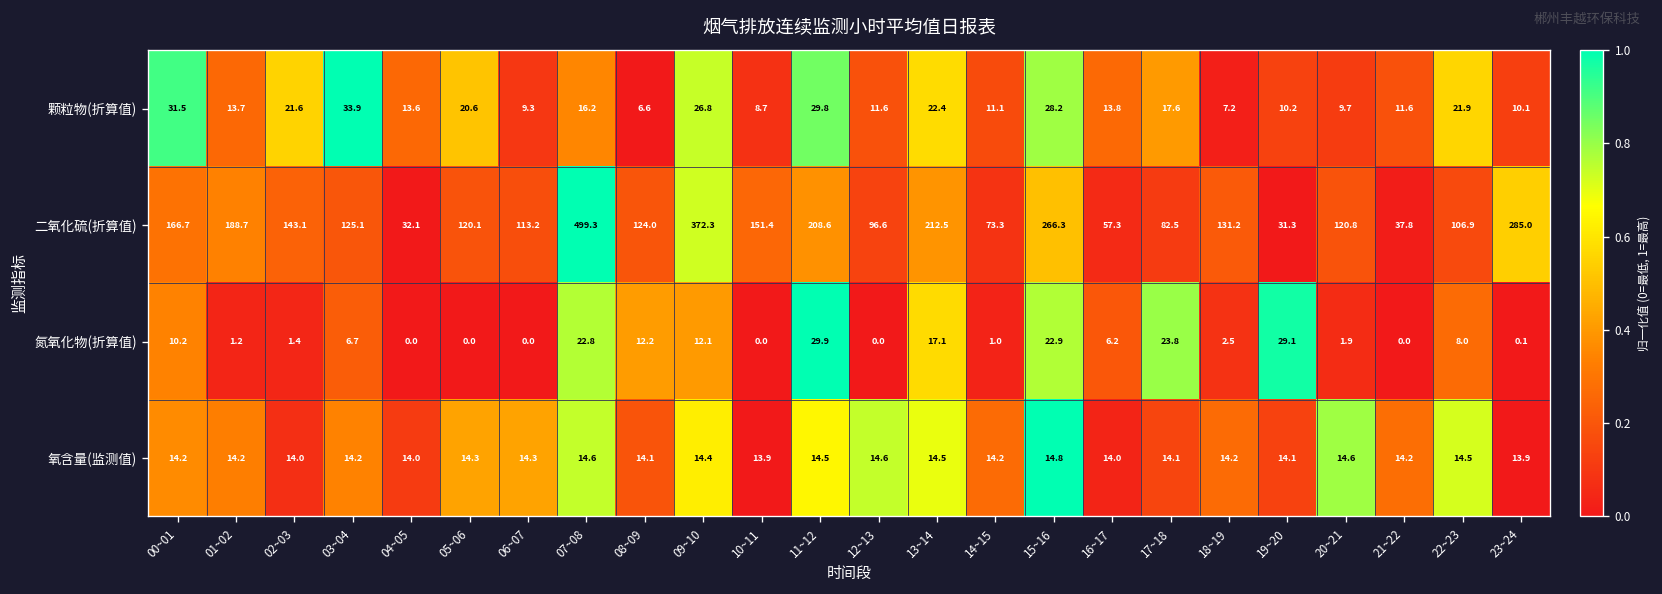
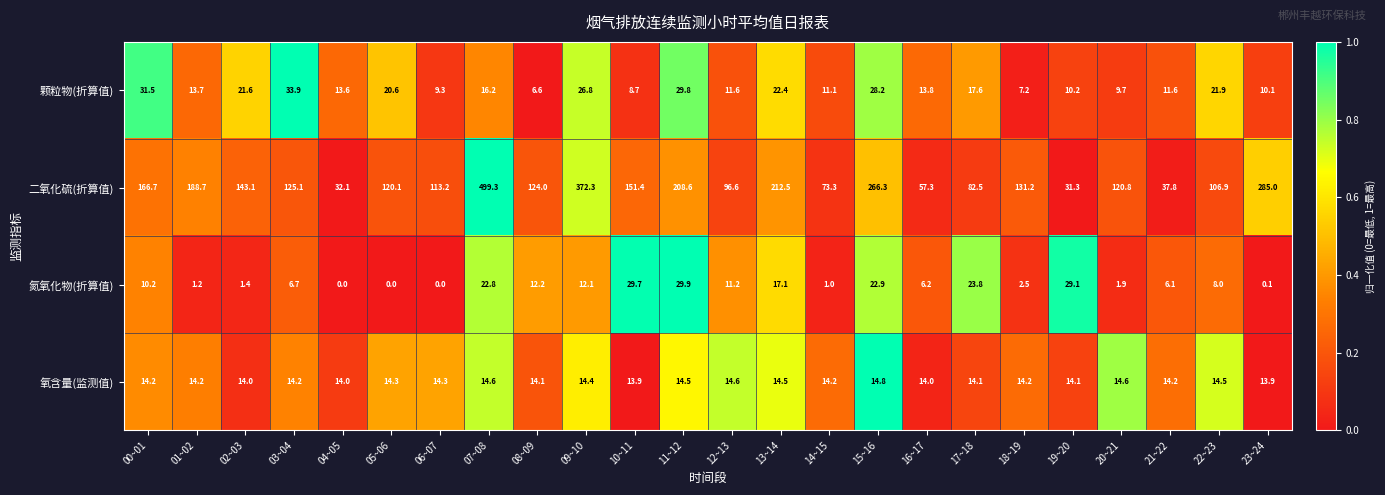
  {
    "颗粒物(折算值)": {
      "00~01": 31.5,
      "01~02": 13.7,
      "02~03": 21.6,
      "03~04": 33.9,
      "04~05": 13.6,
      "05~06": 20.6,
      "06~07": 9.3,
      "07~08": 16.2,
      "08~09": 6.6,
      "09~10": 26.8,
      "10~11": 8.7,
      "11~12": 29.8,
      "12~13": 11.6,
      "13~14": 22.4,
      "14~15": 11.1,
      "15~16": 28.2,
      "16~17": 13.8,
      "17~18": 17.6,
      "18~19": 7.2,
      "19~20": 10.2,
      "20~21": 9.7,
      "21~22": 11.6,
      "22~23": 21.9,
      "23~24": 10.1
    },
    "二氧化硫(折算值)": {
      "00~01": 166.7,
      "01~02": 188.7,
      "02~03": 143.1,
      "03~04": 125.1,
      "04~05": 32.1,
      "05~06": 120.1,
      "06~07": 113.2,
      "07~08": 499.3,
      "08~09": 124.0,
      "09~10": 372.3,
      "10~11": 151.4,
      "11~12": 208.6,
      "12~13": 96.6,
      "13~14": 212.5,
      "14~15": 73.3,
      "15~16": 266.3,
      "16~17": 57.3,
      "17~18": 82.5,
      "18~19": 131.2,
      "19~20": 31.3,
      "20~21": 120.8,
      "21~22": 37.8,
      "22~23": 106.9,
      "23~24": 285.0
    },
    "氮氧化物(折算值)": {
      "00~01": 10.2,
      "01~02": 1.2,
      "02~03": 1.4,
      "03~04": 6.7,
      "04~05": 0.0,
      "05~06": 0.0,
      "06~07": 0.0,
      "07~08": 22.8,
      "08~09": 12.2,
      "09~10": 12.1,
-     "10~11": 0.0,
+     "10~11": 29.7,
      "11~12": 29.9,
-     "12~13": 0.0,
+     "12~13": 11.2,
      "13~14": 17.1,
      "14~15": 1.0,
      "15~16": 22.9,
      "16~17": 6.2,
      "17~18": 23.8,
      "18~19": 2.5,
      "19~20": 29.1,
      "20~21": 1.9,
-     "21~22": 0.0,
+     "21~22": 6.1,
      "22~23": 8.0,
      "23~24": 0.1
    },
    "氧含量(监测值)": {
      "00~01": 14.2,
      "01~02": 14.2,
      "02~03": 14.0,
      "03~04": 14.2,
      "04~05": 14.0,
      "05~06": 14.3,
      "06~07": 14.3,
      "07~08": 14.6,
      "08~09": 14.1,
      "09~10": 14.4,
      "10~11": 13.9,
      "11~12": 14.5,
      "12~13": 14.6,
      "13~14": 14.5,
      "14~15": 14.2,
      "15~16": 14.8,
      "16~17": 14.0,
      "17~18": 14.1,
      "18~19": 14.2,
      "19~20": 14.1,
      "20~21": 14.6,
      "21~22": 14.2,
      "22~23": 14.5,
      "23~24": 13.9
    }
  }
